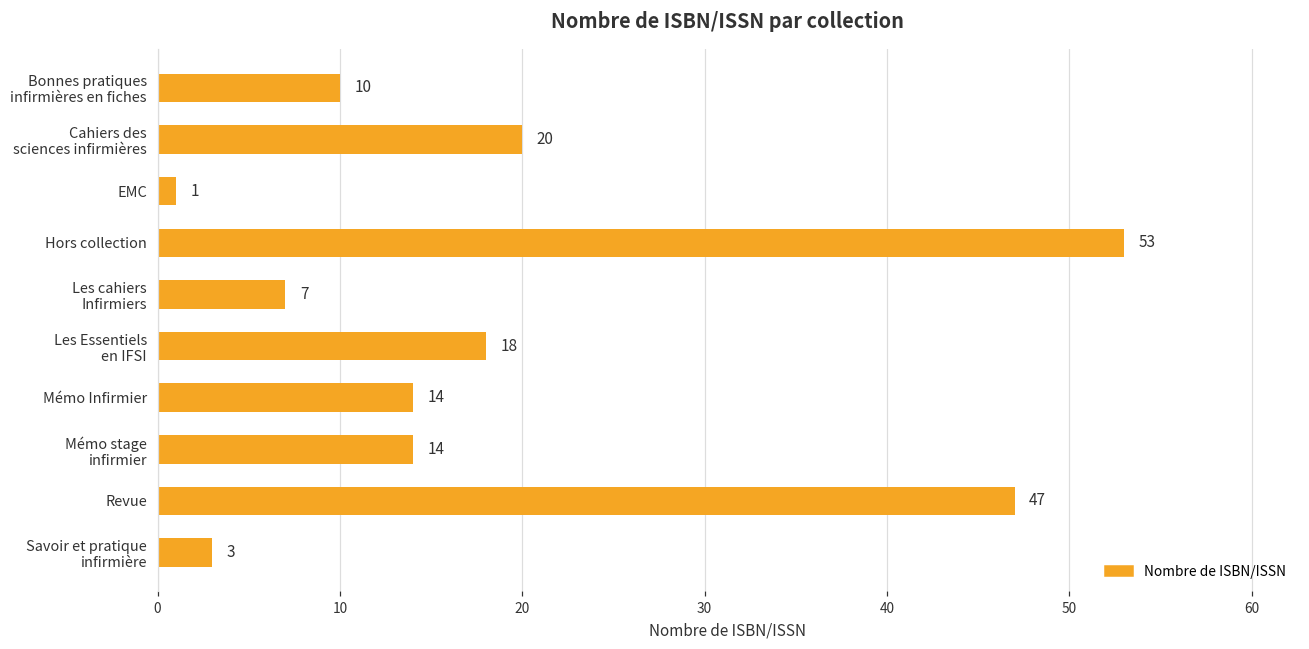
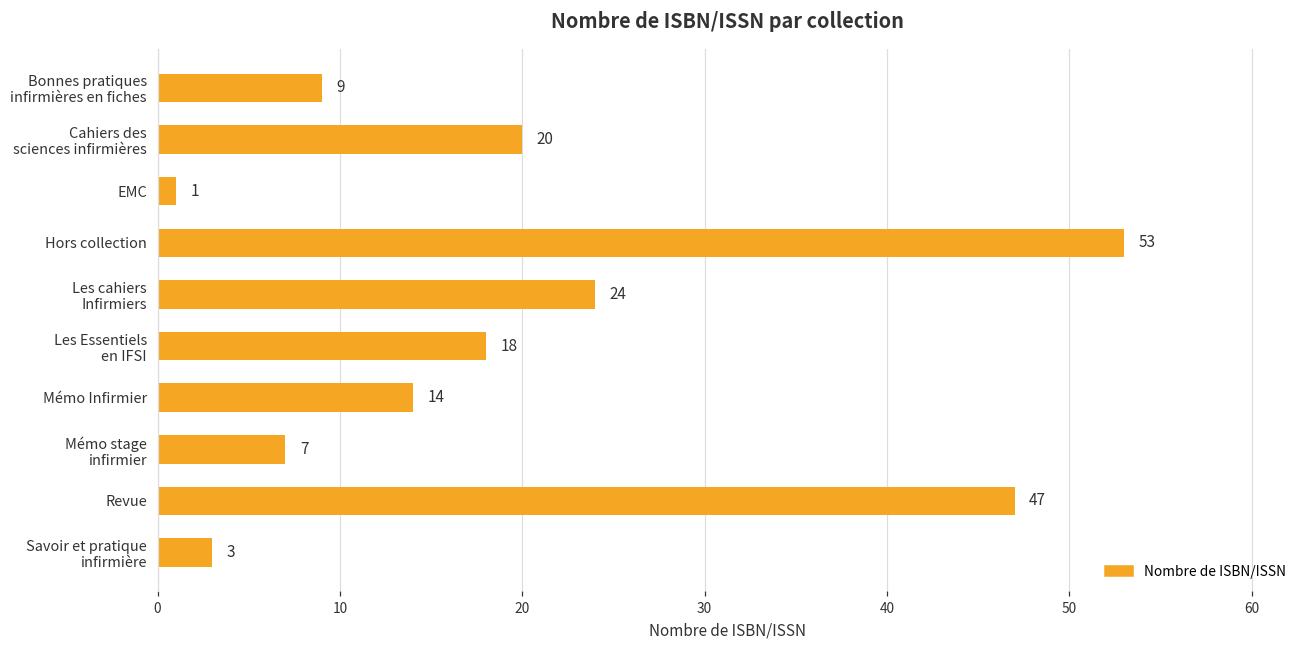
  {
-   "Bonnes pratiques infirmières en fiches": 10,
+   "Bonnes pratiques infirmières en fiches": 9,
    "Cahiers des sciences infirmières": 20,
    "EMC": 1,
    "Hors collection": 53,
-   "Les cahiers Infirmiers": 7,
+   "Les cahiers Infirmiers": 24,
    "Les Essentiels en IFSI": 18,
    "Mémo Infirmier": 14,
-   "Mémo stage infirmier": 14,
+   "Mémo stage infirmier": 7,
    "Revue": 47,
    "Savoir et pratique infirmière": 3
  }
